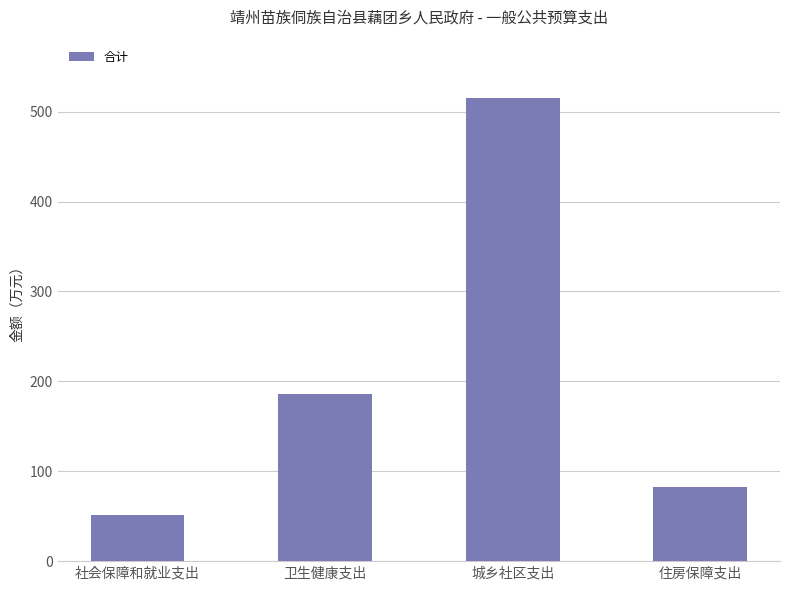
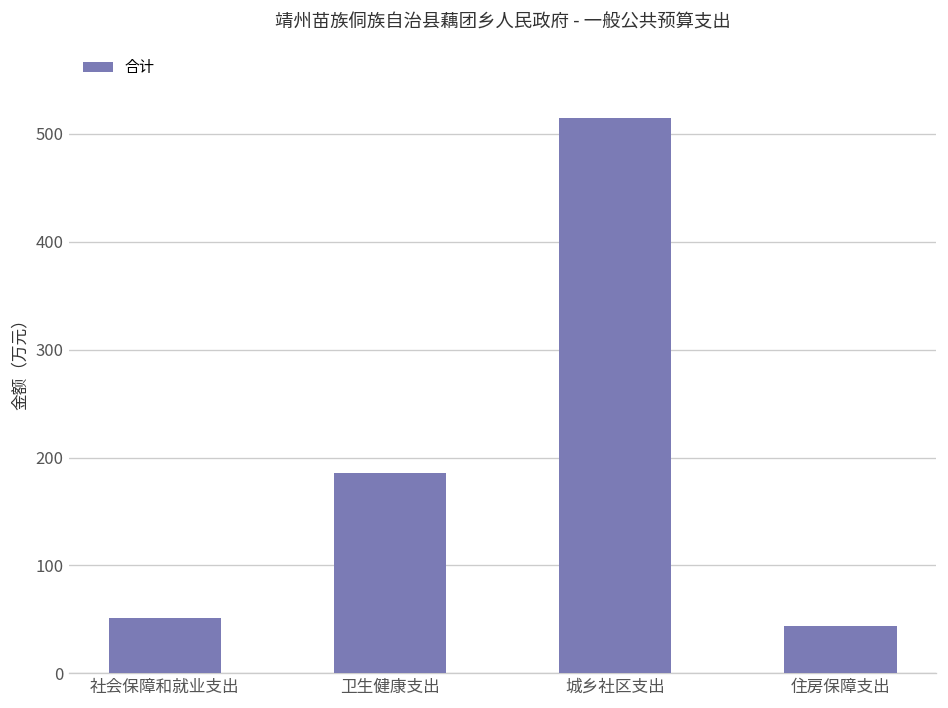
  {
    "社会保障和就业支出": 50,
    "卫生健康支出": 190,
    "城乡社区支出": 510,
-   "住房保障支出": 80
+   "住房保障支出": 40
  }
